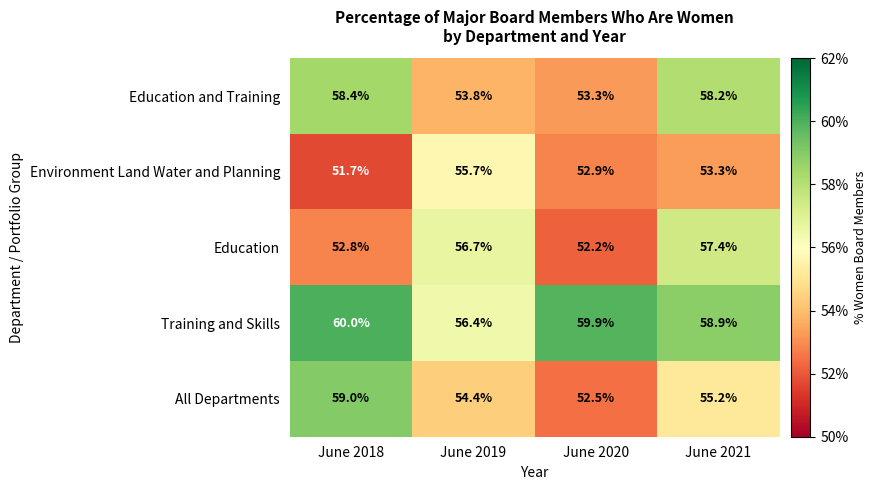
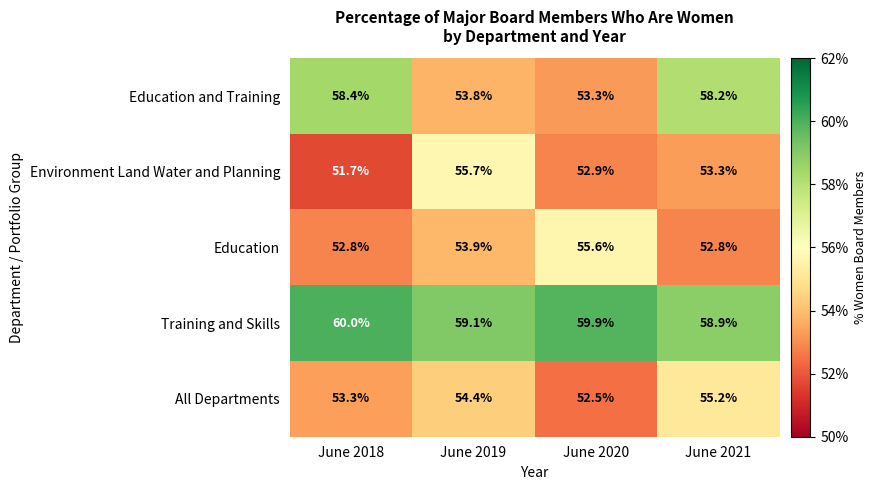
  {
    "Education and Training": {
      "June 2018": "58.4%",
      "June 2019": "53.8%",
      "June 2020": "53.3%",
      "June 2021": "58.2%"
    },
    "Environment Land Water and Planning": {
      "June 2018": "51.7%",
      "June 2019": "55.7%",
      "June 2020": "52.9%",
      "June 2021": "53.3%"
    },
    "Education": {
      "June 2018": "52.8%",
-     "June 2019": "56.7%",
-     "June 2020": "52.2%",
-     "June 2021": "57.4%"
+     "June 2019": "53.9%",
+     "June 2020": "55.6%",
+     "June 2021": "52.8%"
    },
    "Training and Skills": {
      "June 2018": "60.0%",
-     "June 2019": "56.4%",
+     "June 2019": "59.1%",
      "June 2020": "59.9%",
      "June 2021": "58.9%"
    },
    "All Departments": {
-     "June 2018": "59.0%",
+     "June 2018": "53.3%",
      "June 2019": "54.4%",
      "June 2020": "52.5%",
      "June 2021": "55.2%"
    }
  }
